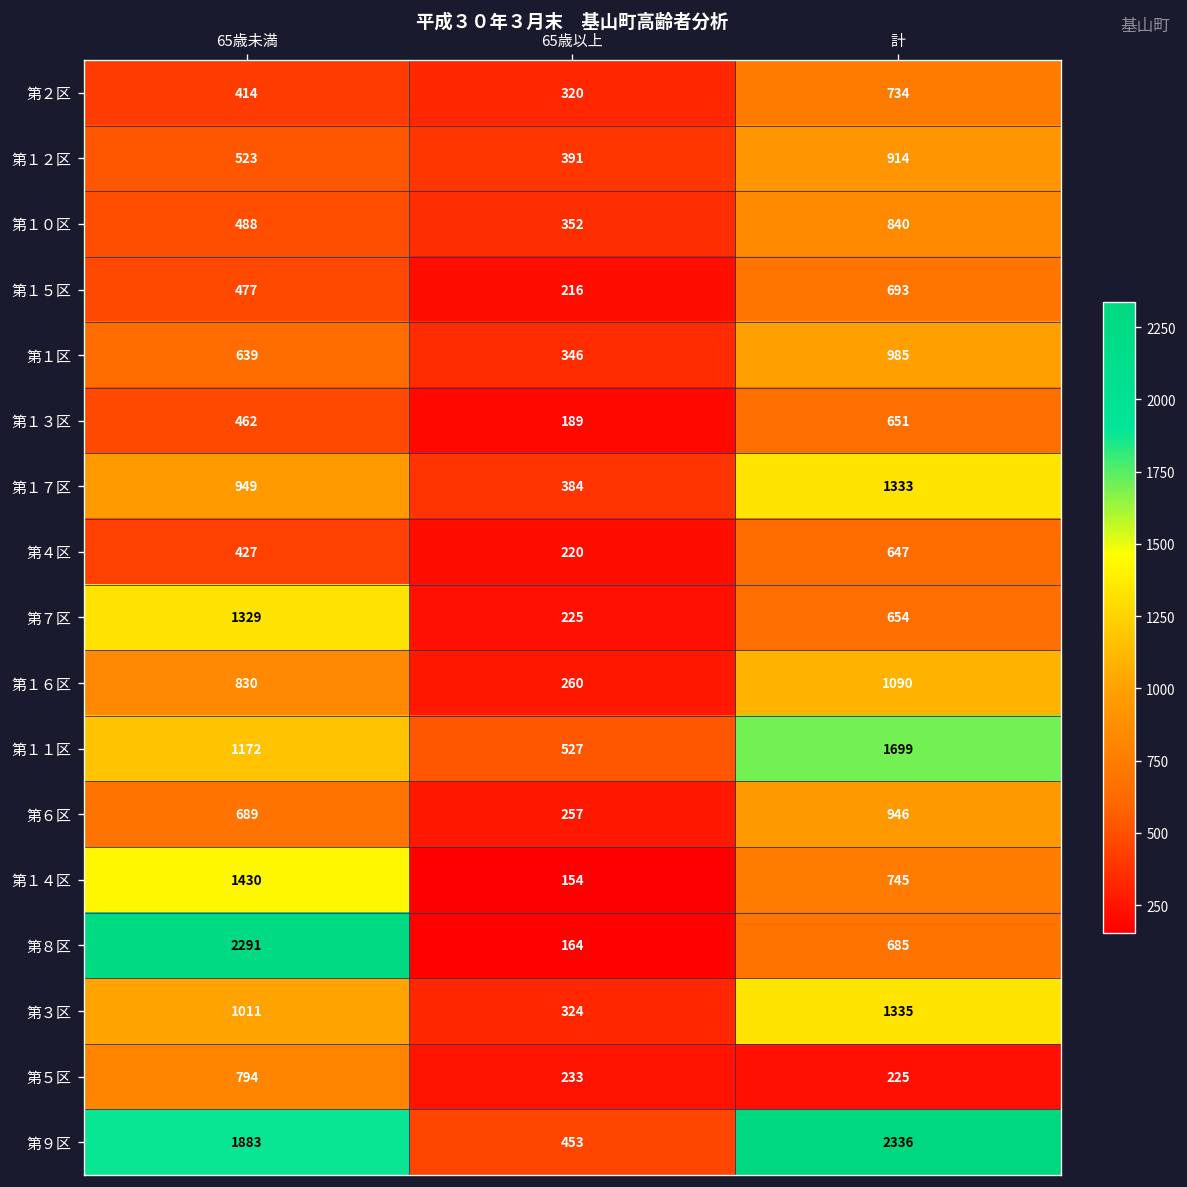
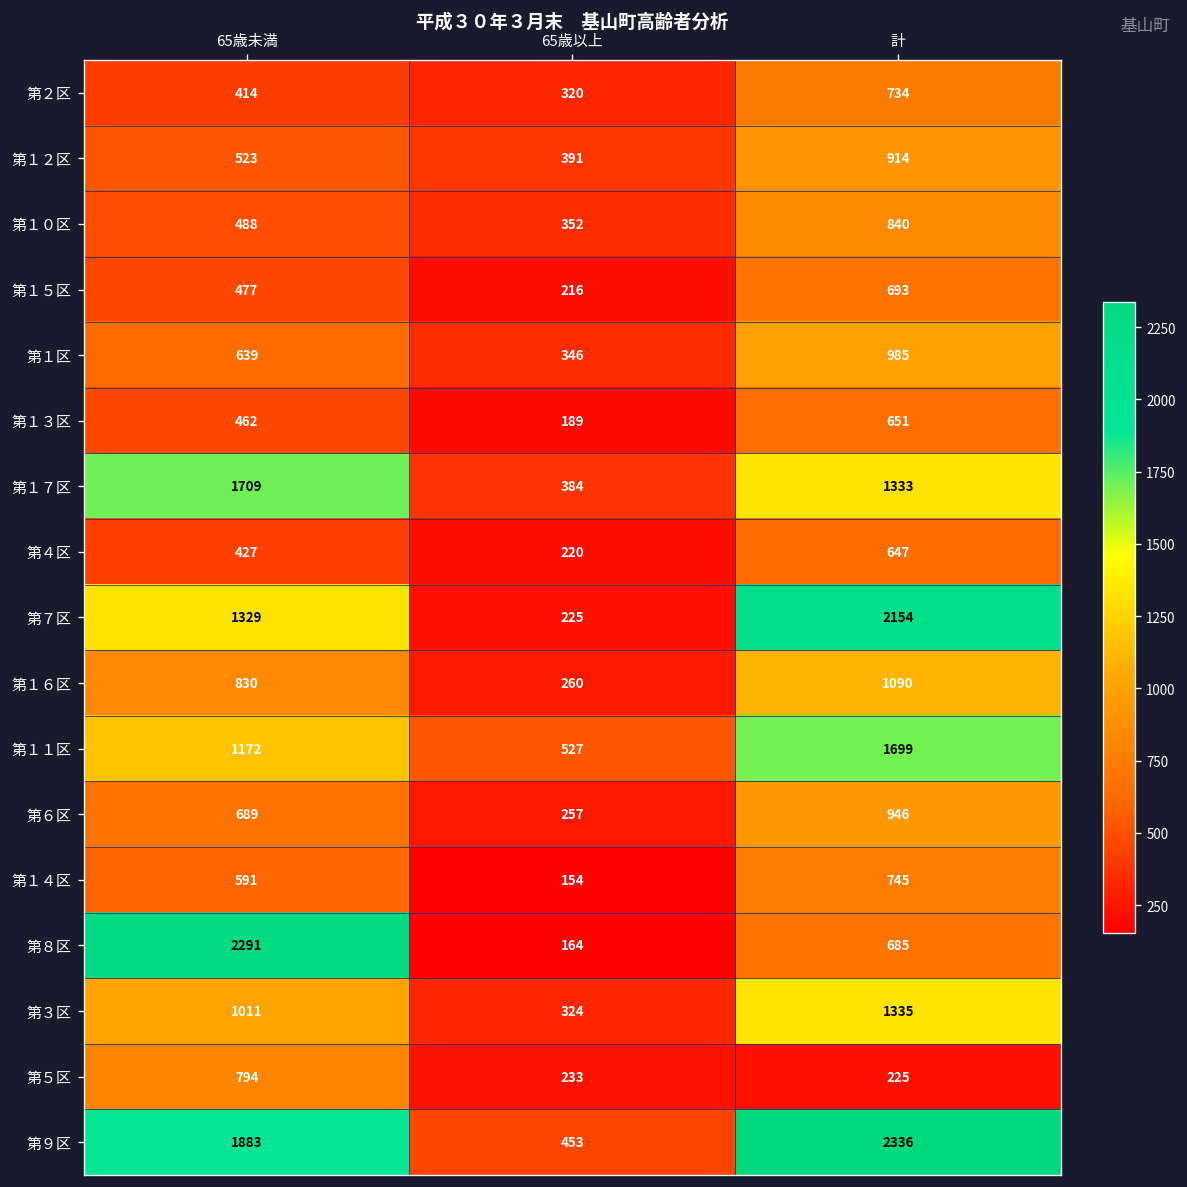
  {
    "第２区": {
      "65歳未満": 414,
      "65歳以上": 320,
      "計": 734
    },
    "第１２区": {
      "65歳未満": 523,
      "65歳以上": 391,
      "計": 914
    },
    "第１０区": {
      "65歳未満": 488,
      "65歳以上": 352,
      "計": 840
    },
    "第１５区": {
      "65歳未満": 477,
      "65歳以上": 216,
      "計": 693
    },
    "第１区": {
      "65歳未満": 639,
      "65歳以上": 346,
      "計": 985
    },
    "第１３区": {
      "65歳未満": 462,
      "65歳以上": 189,
      "計": 651
    },
    "第１７区": {
-     "65歳未満": 949,
+     "65歳未満": 1709,
      "65歳以上": 384,
      "計": 1333
    },
    "第４区": {
      "65歳未満": 427,
      "65歳以上": 220,
      "計": 647
    },
    "第７区": {
      "65歳未満": 1329,
      "65歳以上": 225,
-     "計": 654
+     "計": 2154
    },
    "第１６区": {
      "65歳未満": 830,
      "65歳以上": 260,
      "計": 1090
    },
    "第１１区": {
      "65歳未満": 1172,
      "65歳以上": 527,
      "計": 1699
    },
    "第６区": {
      "65歳未満": 689,
      "65歳以上": 257,
      "計": 946
    },
    "第１４区": {
-     "65歳未満": 1430,
+     "65歳未満": 591,
      "65歳以上": 154,
      "計": 745
    },
    "第８区": {
      "65歳未満": 2291,
      "65歳以上": 164,
      "計": 685
    },
    "第３区": {
      "65歳未満": 1011,
      "65歳以上": 324,
      "計": 1335
    },
    "第５区": {
      "65歳未満": 794,
      "65歳以上": 233,
      "計": 225
    },
    "第９区": {
      "65歳未満": 1883,
      "65歳以上": 453,
      "計": 2336
    }
  }
